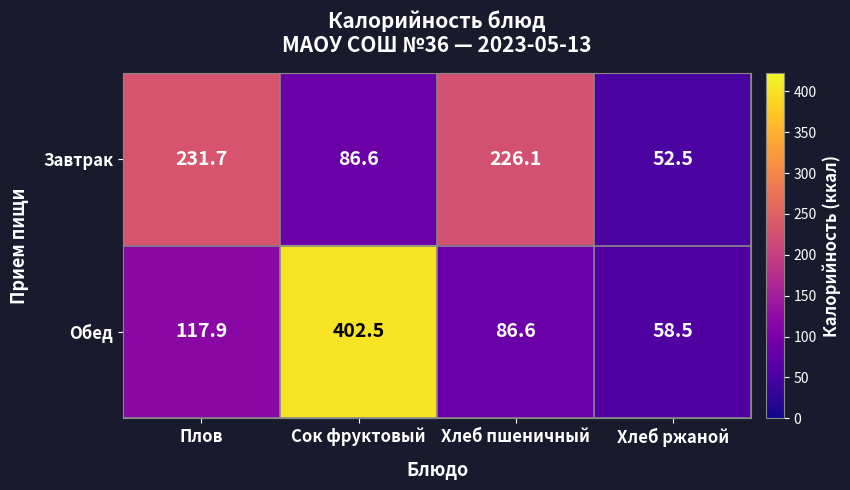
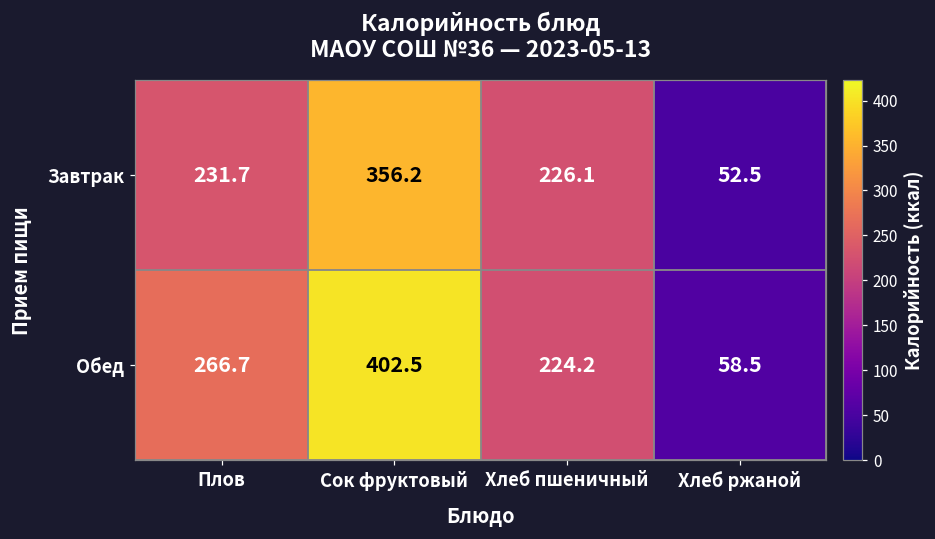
  {
    "Завтрак": {
      "Плов": 231.7,
-     "Сок фруктовый": 86.6,
+     "Сок фруктовый": 356.2,
      "Хлеб пшеничный": 226.1,
      "Хлеб ржаной": 52.5
    },
    "Обед": {
-     "Плов": 117.9,
+     "Плов": 266.7,
      "Сок фруктовый": 402.5,
-     "Хлеб пшеничный": 86.6,
+     "Хлеб пшеничный": 224.2,
      "Хлеб ржаной": 58.5
    }
  }
